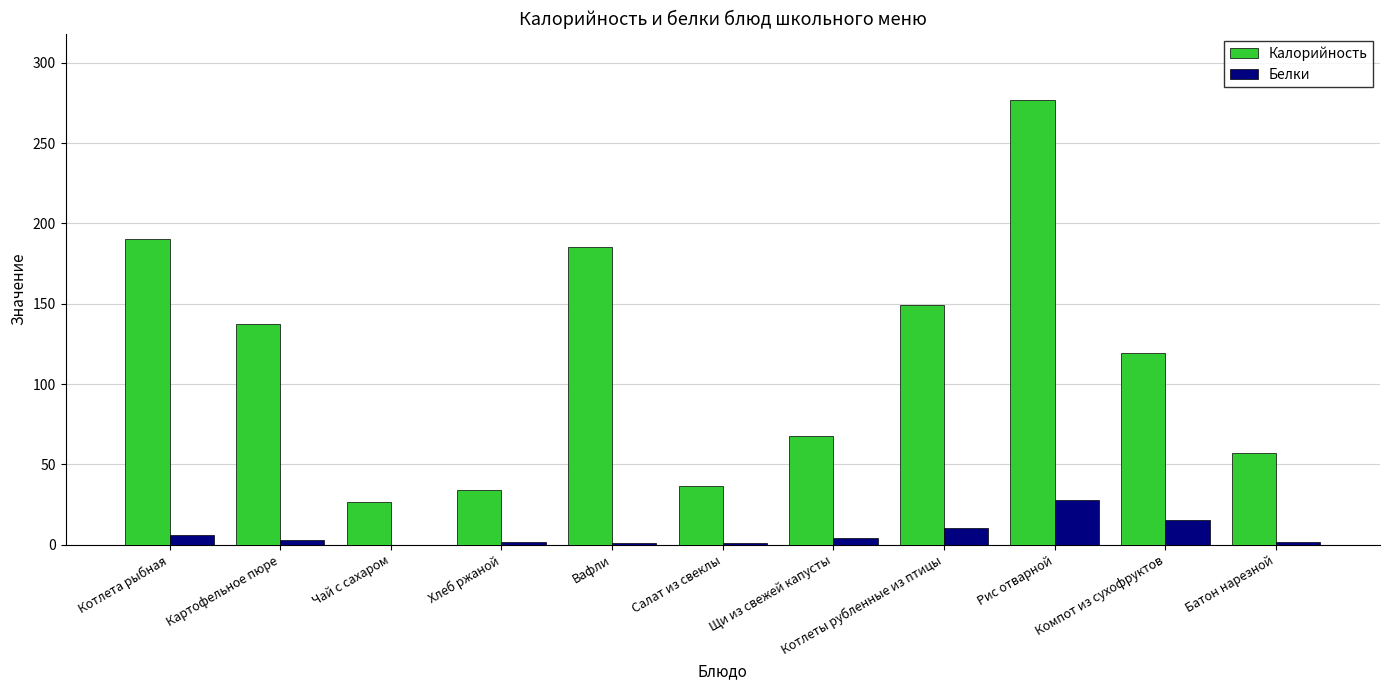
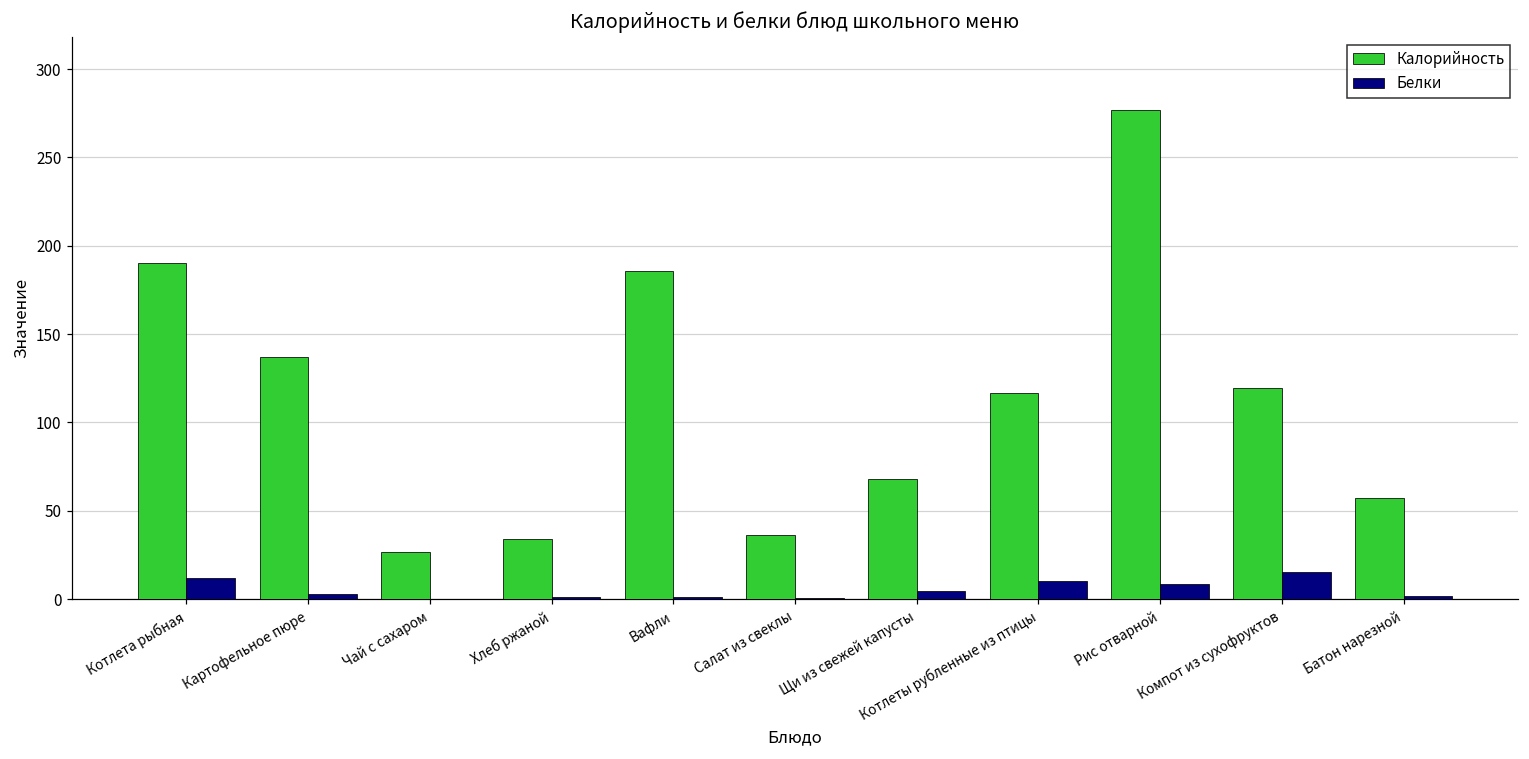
  {
    "Калорийность": {
      "Котлета рыбная": 190,
      "Картофельное пюре": 137,
      "Чай с сахаром": 27,
      "Хлеб ржаной": 34,
      "Вафли": 186,
      "Салат из свеклы": 36,
      "Щи из свежей капусты": 68,
-     "Котлеты рубленные из птицы": 149,
+     "Котлеты рубленные из птицы": 116,
      "Рис отварной": 277,
      "Компот из сухофруктов": 120,
      "Батон нарезной": 57
    },
    "Белки": {
-     "Котлета рыбная": 6,
+     "Котлета рыбная": 12,
      "Картофельное пюре": 3,
      "Щи из свежей капусты": 4,
      "Котлеты рубленные из птицы": 10,
-     "Рис отварной": 28,
+     "Рис отварной": 9,
      "Компот из сухофруктов": 15,
      "Батон нарезной": 2
    }
  }
